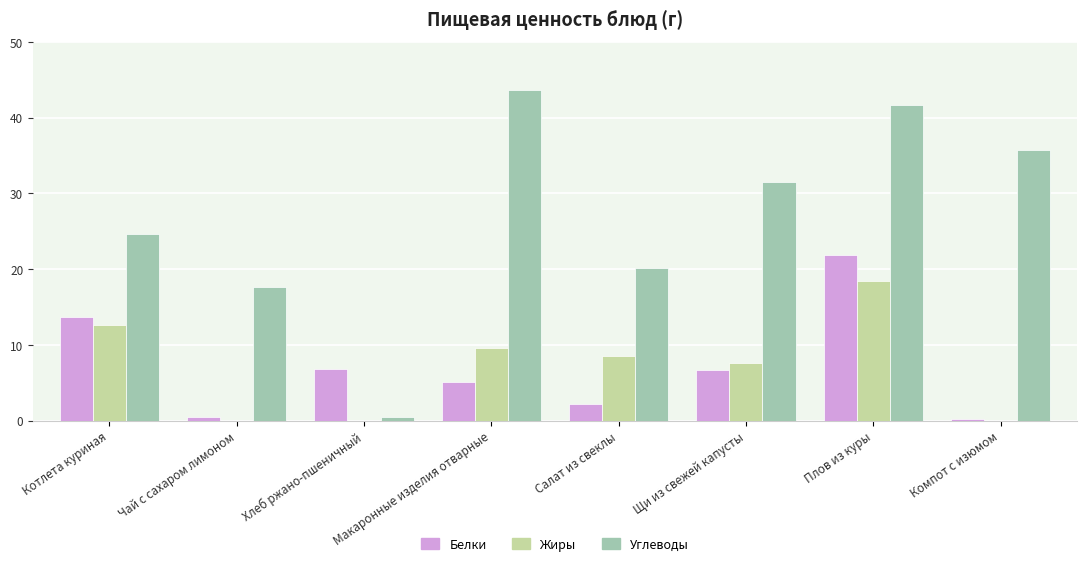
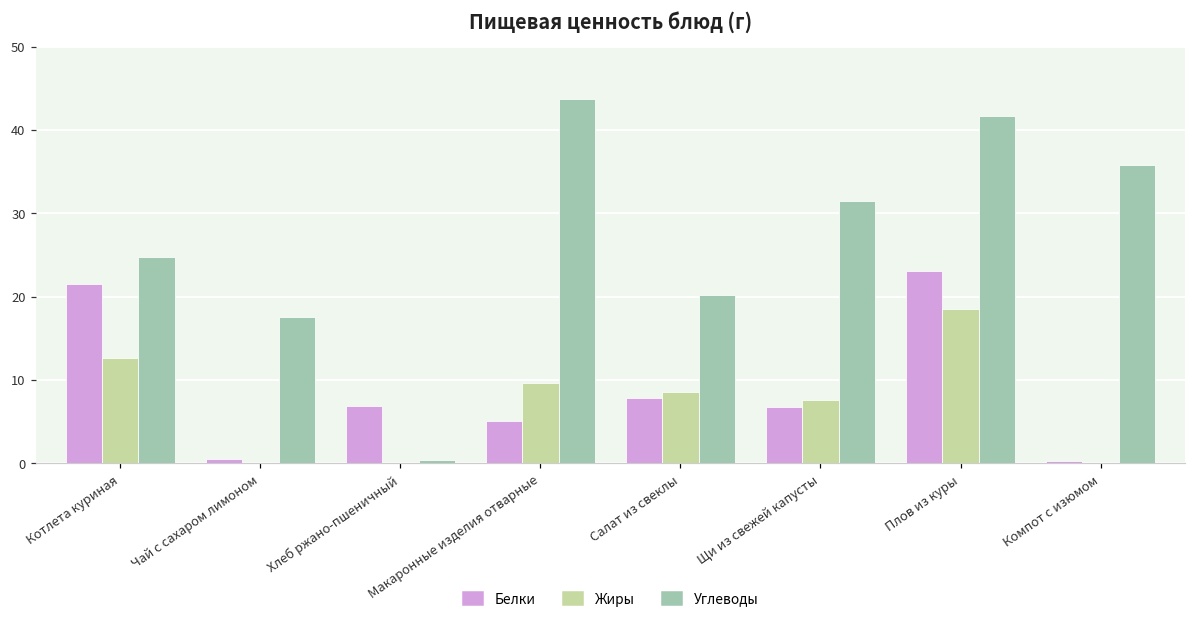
  {
    "Белки": {
-     "Котлета куриная": 14,
+     "Котлета куриная": 22,
      "Чай с сахаром лимоном": 1,
      "Хлеб ржано-пшеничный": 7,
      "Макаронные изделия отварные": 5,
-     "Салат из свеклы": 2,
+     "Салат из свеклы": 8,
      "Щи из свежей капусты": 7,
-     "Плов из куры": 22
+     "Плов из куры": 23
    }
  }
